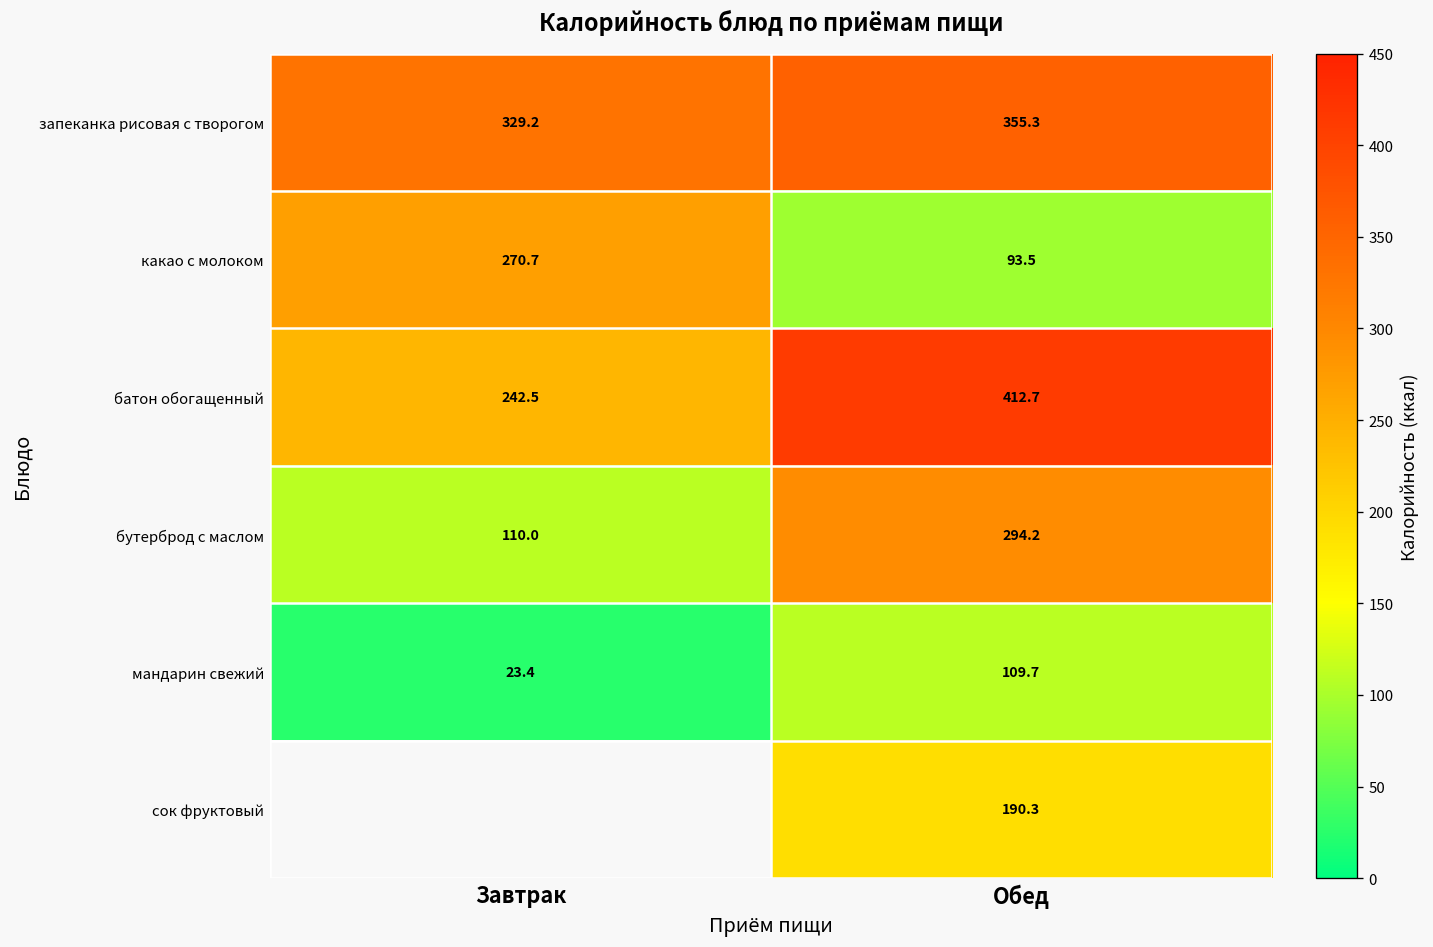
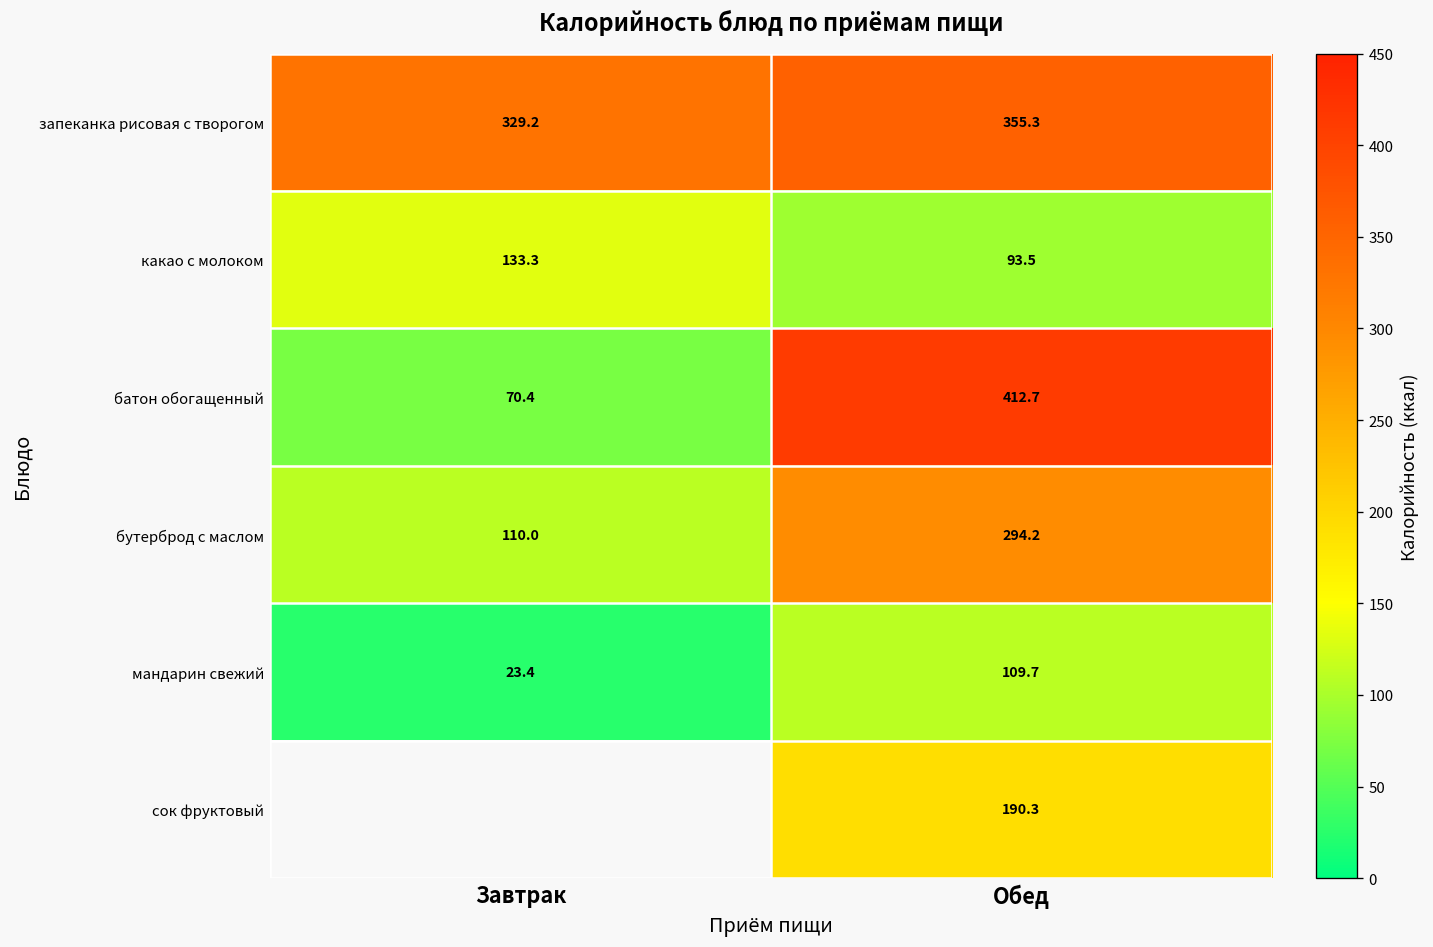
  {
    "запеканка рисовая с творогом": {
      "Завтрак": 329.2,
      "Обед": 355.3
    },
    "какао с молоком": {
-     "Завтрак": 270.7,
+     "Завтрак": 133.3,
      "Обед": 93.5
    },
    "батон обогащенный": {
-     "Завтрак": 242.5,
+     "Завтрак": 70.4,
      "Обед": 412.7
    },
    "бутерброд с маслом": {
      "Завтрак": 110.0,
      "Обед": 294.2
    },
    "мандарин свежий": {
      "Завтрак": 23.4,
      "Обед": 109.7
    },
    "сок фруктовый": {
      "Обед": 190.3
    }
  }
